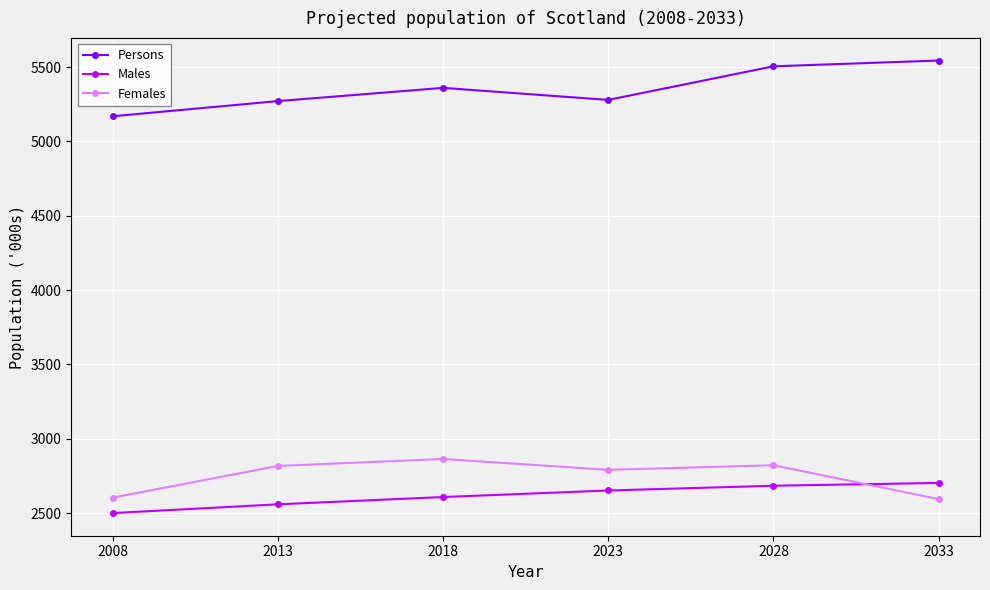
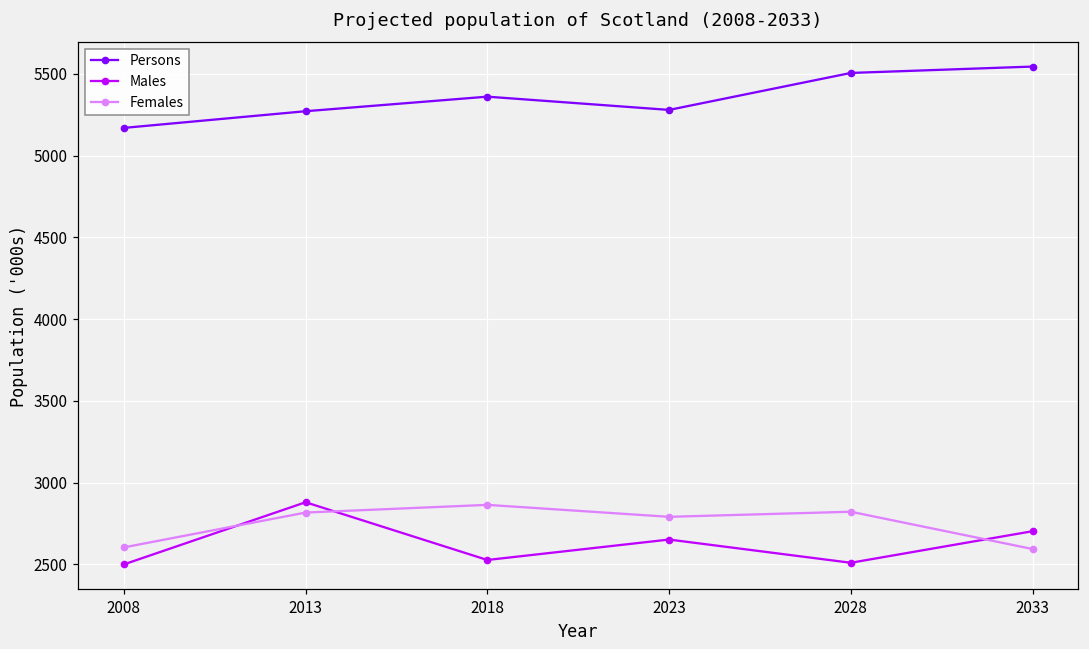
  {
    "Persons": {
      "2008": 5170,
      "2013": 5270,
      "2018": 5360,
      "2023": 5280,
      "2028": 5510,
      "2033": 5540
    },
    "Males": {
      "2008": 2500,
-     "2013": 2560,
-     "2018": 2610,
+     "2013": 2880,
+     "2018": 2530,
      "2023": 2650,
-     "2028": 2680,
+     "2028": 2510,
      "2033": 2700
    },
    "Females": {
      "2008": 2600,
      "2013": 2820,
      "2018": 2860,
      "2023": 2790,
      "2028": 2820,
      "2033": 2590
    }
  }
